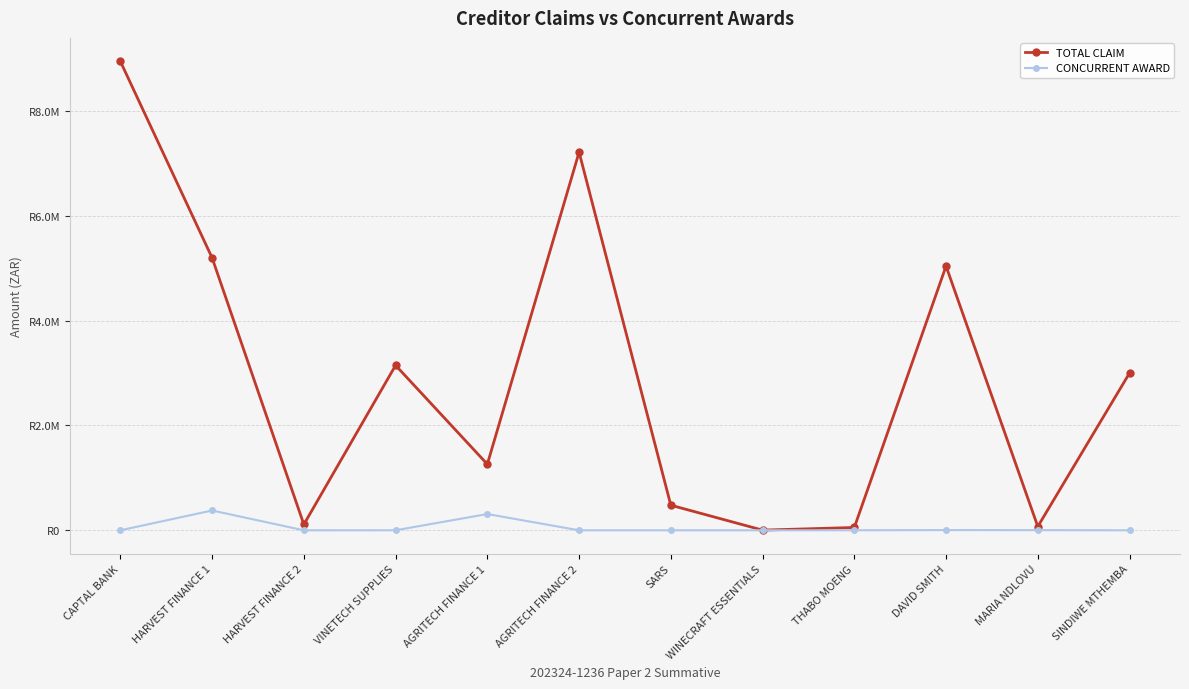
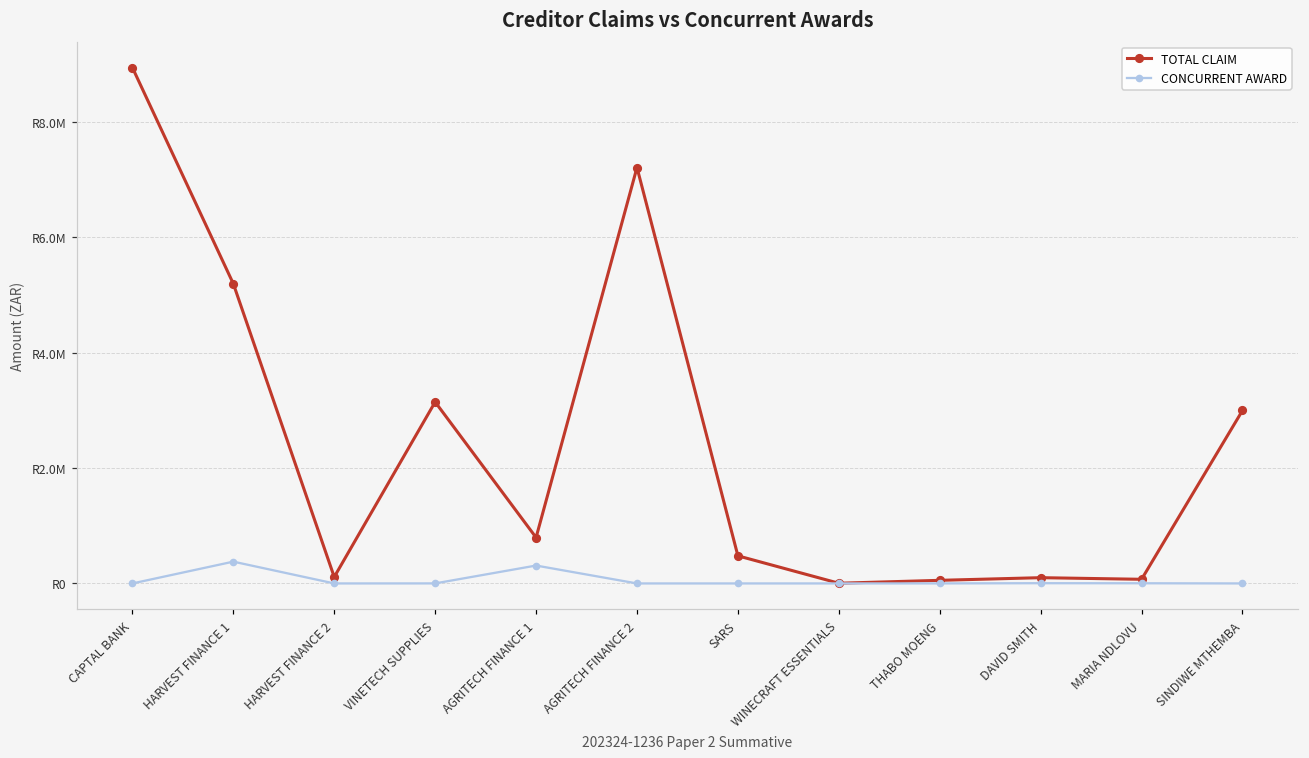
  {
    "TOTAL CLAIM": {
      "CAPTAL BANK": "R8900000",
      "HARVEST FINANCE 1": "R5200000",
      "HARVEST FINANCE 2": "R100000",
      "VINETECH SUPPLIES": "R3100000",
-     "AGRITECH FINANCE 1": "R1300000",
+     "AGRITECH FINANCE 1": "R800000",
      "AGRITECH FINANCE 2": "R7200000",
      "SARS": "R500000",
      "THABO MOENG": "R100000",
-     "DAVID SMITH": "R5000000",
+     "DAVID SMITH": "R100000",
      "MARIA NDLOVU": "R100000",
      "SINDIWE MTHEMBA": "R3000000"
    },
    "CONCURRENT AWARD": {
      "CAPTAL BANK": "R0",
      "HARVEST FINANCE 1": "R400000",
      "HARVEST FINANCE 2": "R0",
      "VINETECH SUPPLIES": "R0",
      "AGRITECH FINANCE 1": "R300000",
      "AGRITECH FINANCE 2": "R0",
      "SARS": "R0",
      "THABO MOENG": "R0",
      "DAVID SMITH": "R0",
      "MARIA NDLOVU": "R0",
      "SINDIWE MTHEMBA": "R0"
    }
  }
